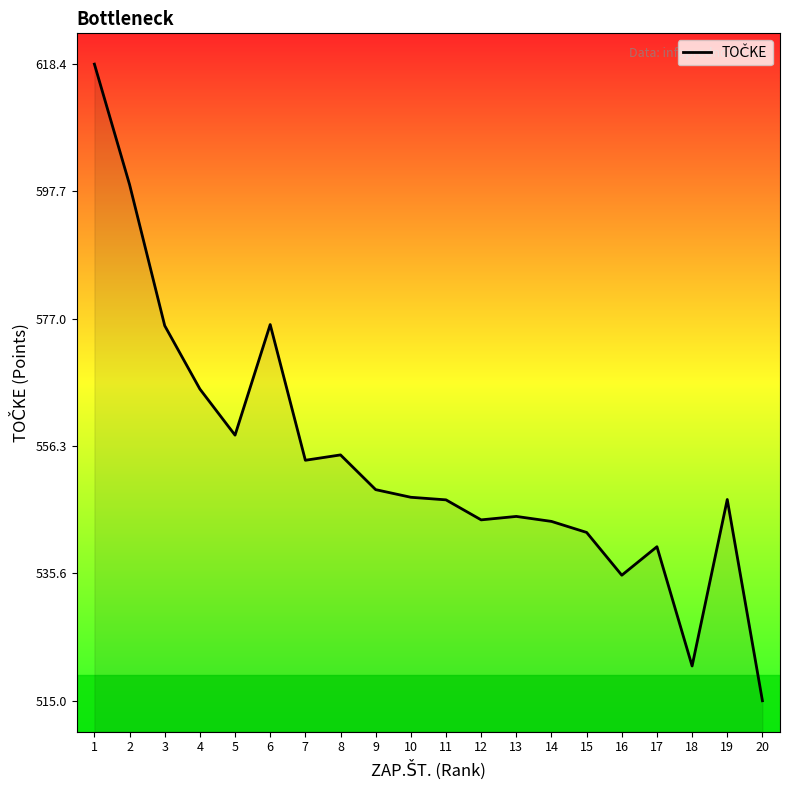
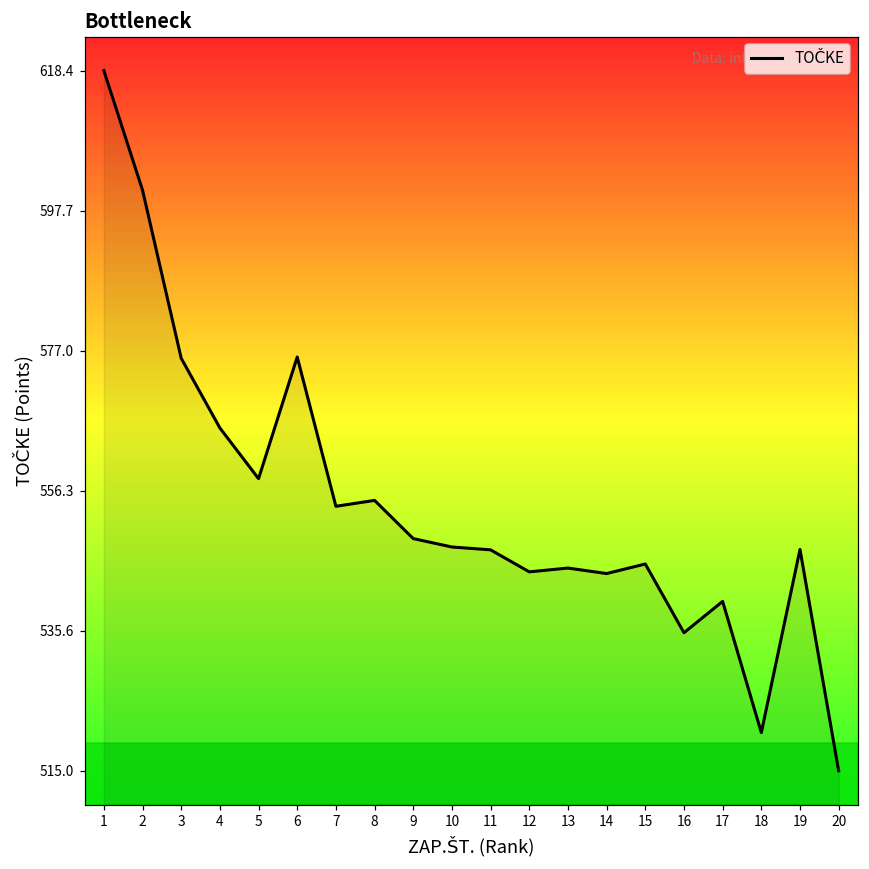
  {
    "1": 618,
-   "2": 599,
+   "2": 601,
    "3": 576,
    "4": 566,
    "5": 558,
    "6": 576,
    "7": 554,
    "8": 555,
    "9": 549,
    "10": 548,
    "11": 548,
    "12": 544,
    "13": 545,
    "14": 544,
-   "15": 542,
+   "15": 546,
    "16": 535,
    "17": 540,
    "18": 521,
    "19": 548
  }
